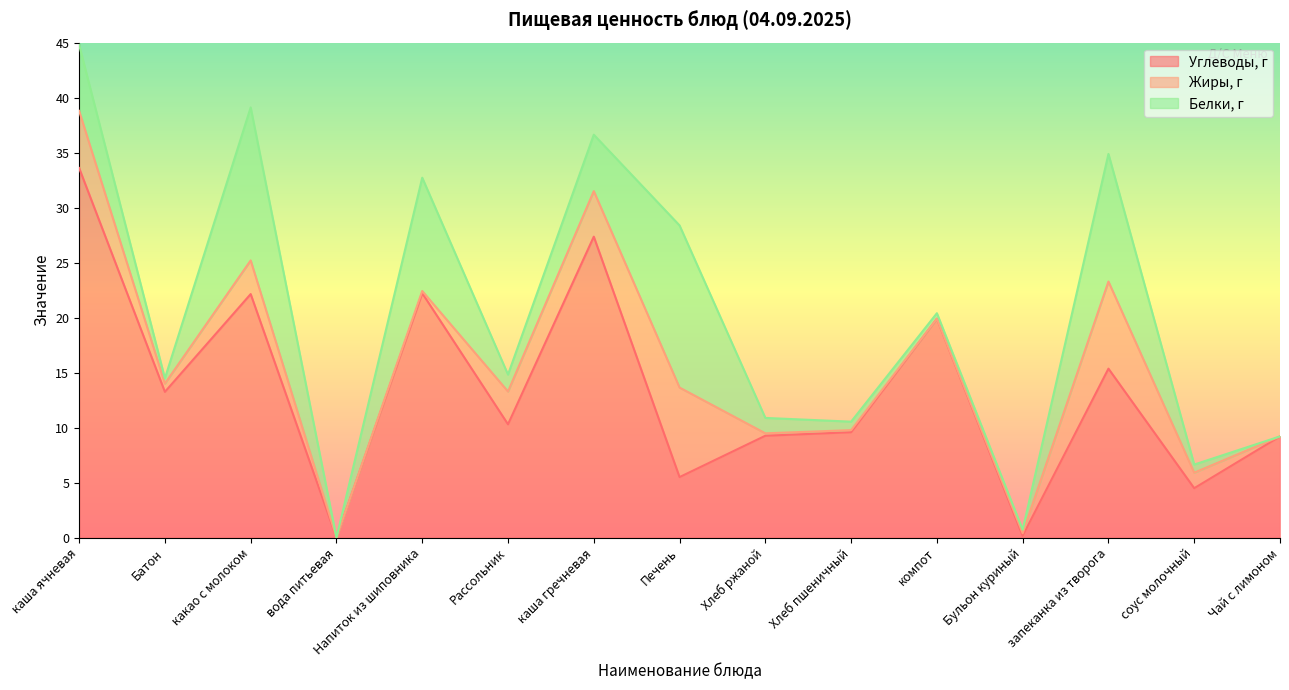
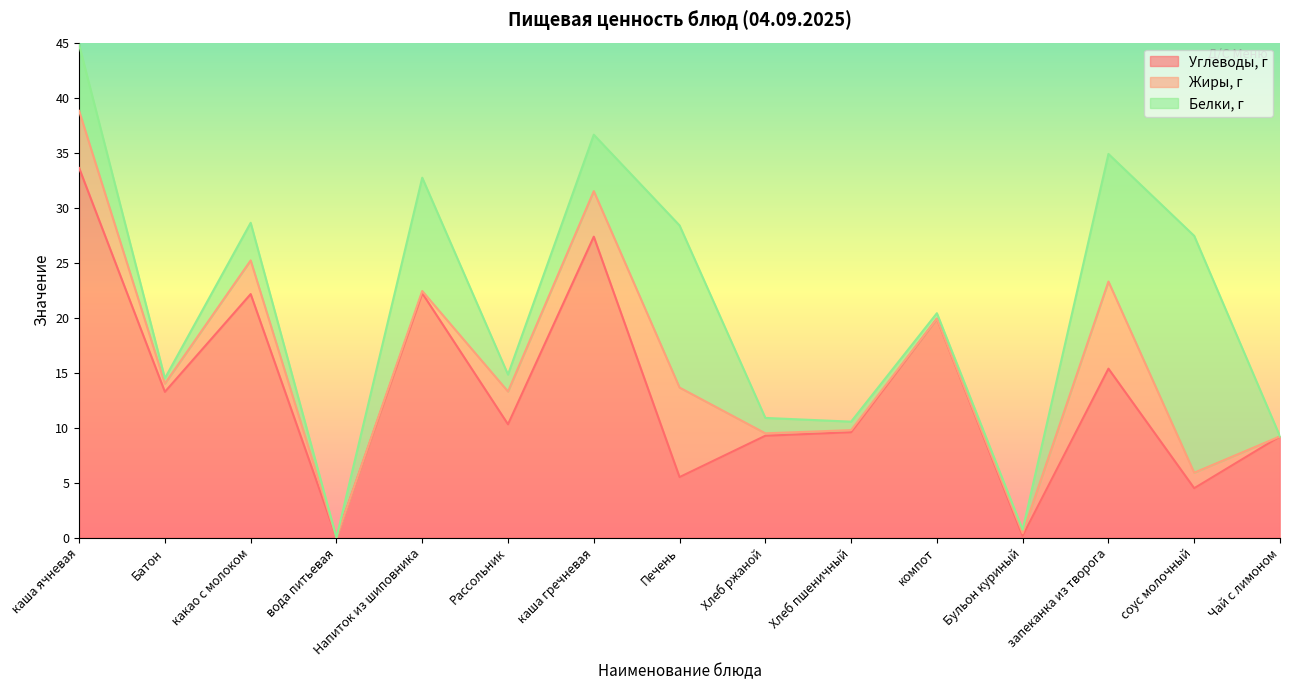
  {
    "Белки, г": {
      "каша ячневая": 6.0,
      "Батон": 0.5,
-     "какао с молоком": 13.9,
+     "какао с молоком": 3.4,
      "Напиток из шиповника": 10.3,
      "Рассольник": 1.5,
      "каша гречневая": 5.1,
      "Печень": 14.7,
      "Хлеб ржаной": 1.4,
      "Хлеб пшеничный": 0.8,
      "компот": 0.5,
      "Бульон куриный": 0.3,
      "запеканка из творога": 11.6,
-     "соус молочный": 0.7
+     "соус молочный": 21.5
    }
  }
